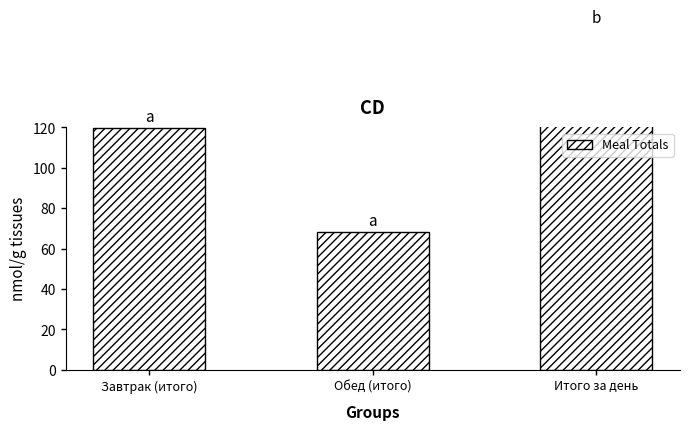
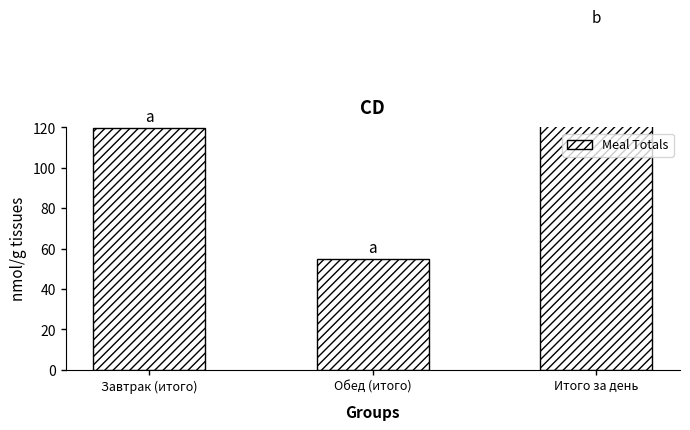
  {
    "Завтрак (итого)": 120,
-   "Обед (итого)": 68
+   "Обед (итого)": 55
  }
